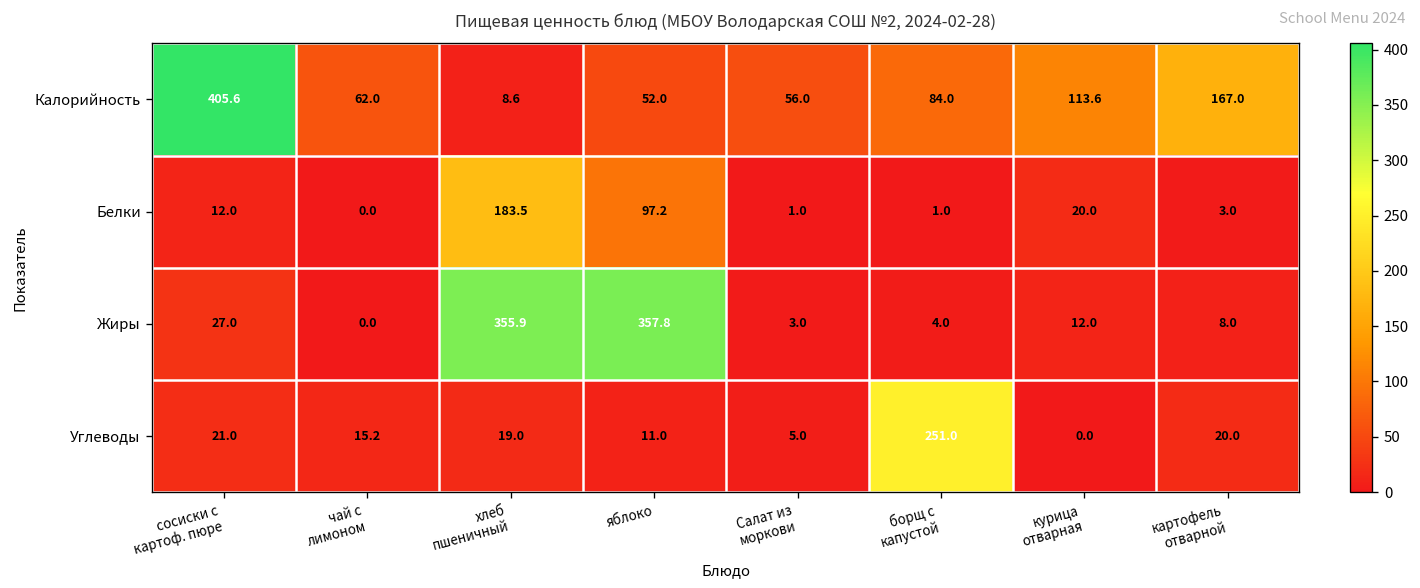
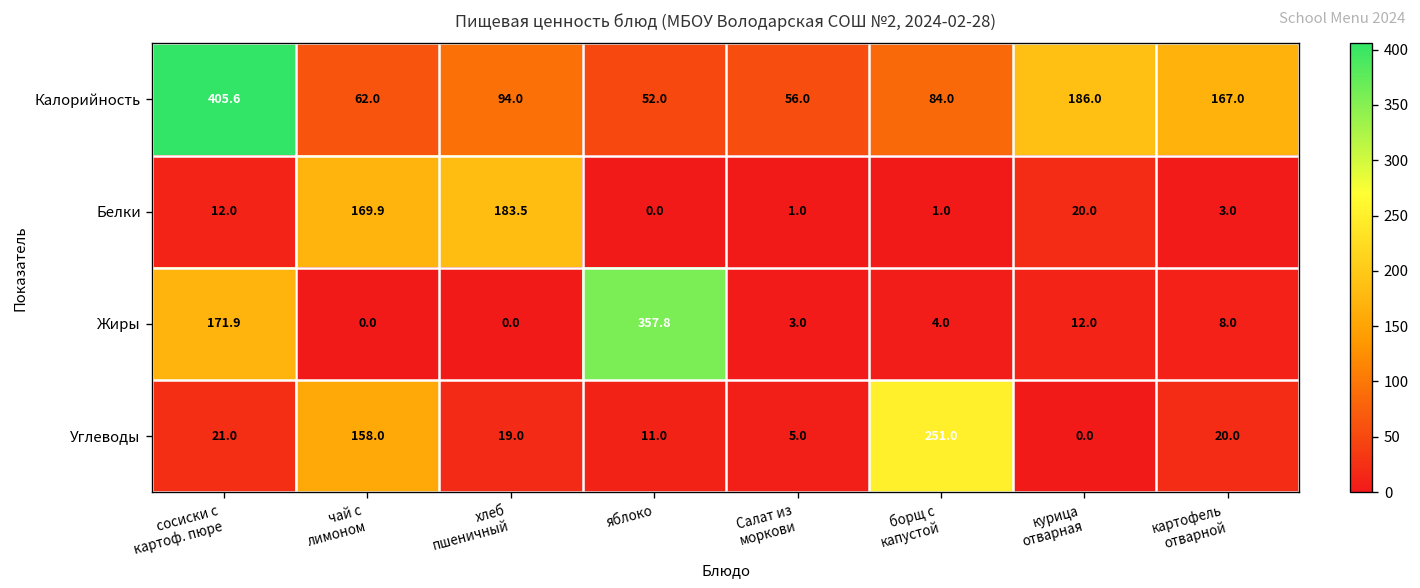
  {
    "Калорийность": {
      "сосиски с картоф. пюре": 405.6,
      "чай с лимоном": 62.0,
-     "хлеб пшеничный": 8.6,
+     "хлеб пшеничный": 94.0,
      "яблоко": 52.0,
      "Салат из моркови": 56.0,
      "борщ с капустой": 84.0,
-     "курица отварная": 113.6,
+     "курица отварная": 186.0,
      "картофель отварной": 167.0
    },
    "Белки": {
      "сосиски с картоф. пюре": 12.0,
-     "чай с лимоном": 0.0,
+     "чай с лимоном": 169.9,
      "хлеб пшеничный": 183.5,
-     "яблоко": 97.2,
+     "яблоко": 0.0,
      "Салат из моркови": 1.0,
      "борщ с капустой": 1.0,
      "курица отварная": 20.0,
      "картофель отварной": 3.0
    },
    "Жиры": {
-     "сосиски с картоф. пюре": 27.0,
+     "сосиски с картоф. пюре": 171.9,
      "чай с лимоном": 0.0,
-     "хлеб пшеничный": 355.9,
+     "хлеб пшеничный": 0.0,
      "яблоко": 357.8,
      "Салат из моркови": 3.0,
      "борщ с капустой": 4.0,
      "курица отварная": 12.0,
      "картофель отварной": 8.0
    },
    "Углеводы": {
      "сосиски с картоф. пюре": 21.0,
-     "чай с лимоном": 15.2,
+     "чай с лимоном": 158.0,
      "хлеб пшеничный": 19.0,
      "яблоко": 11.0,
      "Салат из моркови": 5.0,
      "борщ с капустой": 251.0,
      "курица отварная": 0.0,
      "картофель отварной": 20.0
    }
  }
